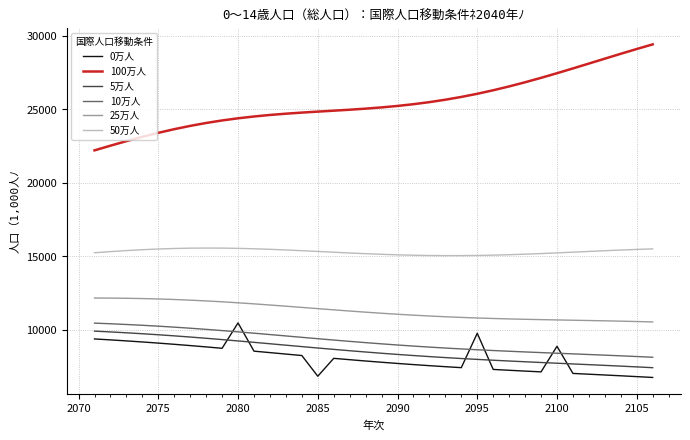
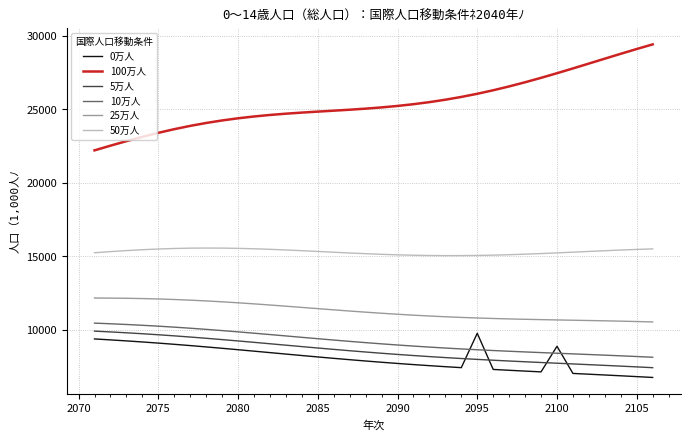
  {
    "0万人": {
      "2075": 9100,
-     "2080": 10500,
-     "2085": 6800,
+     "2080": 8700,
+     "2085": 8200,
      "2090": 7700,
      "2095": 9800,
      "2100": 8900,
      "2105": 6800
    },
    "100万人": {
      "2075": 23400,
      "2080": 24400,
      "2085": 24800,
      "2090": 25200,
      "2095": 26100,
      "2100": 27500,
      "2105": 29100
    }
  }
